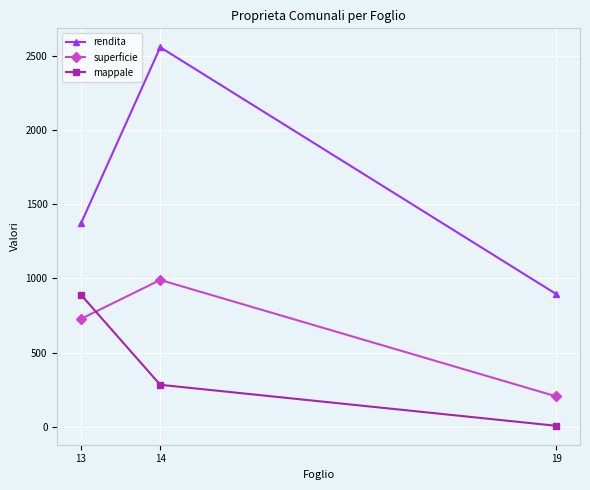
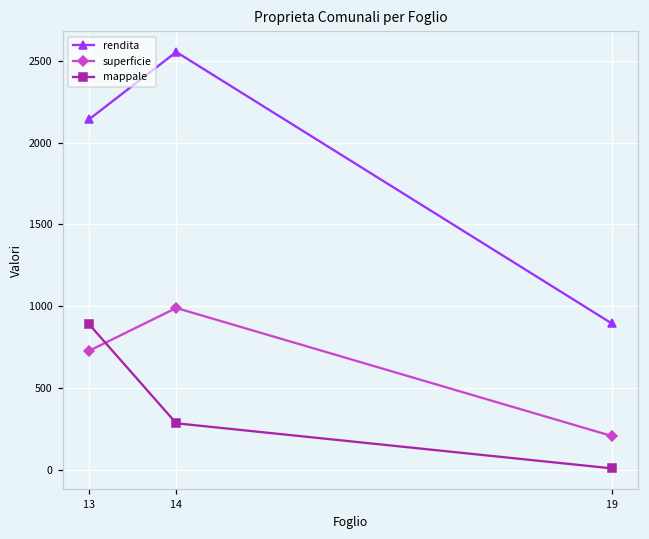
  {
    "rendita": {
-     "13": 1370,
+     "13": 2140,
      "14": 2560,
      "19": 890
    }
  }
